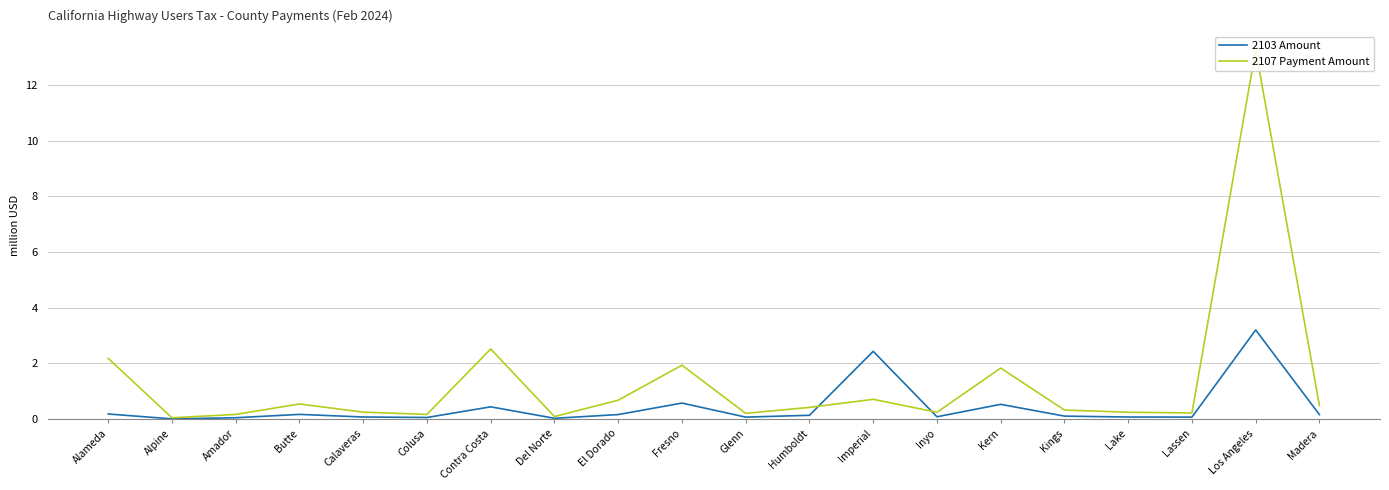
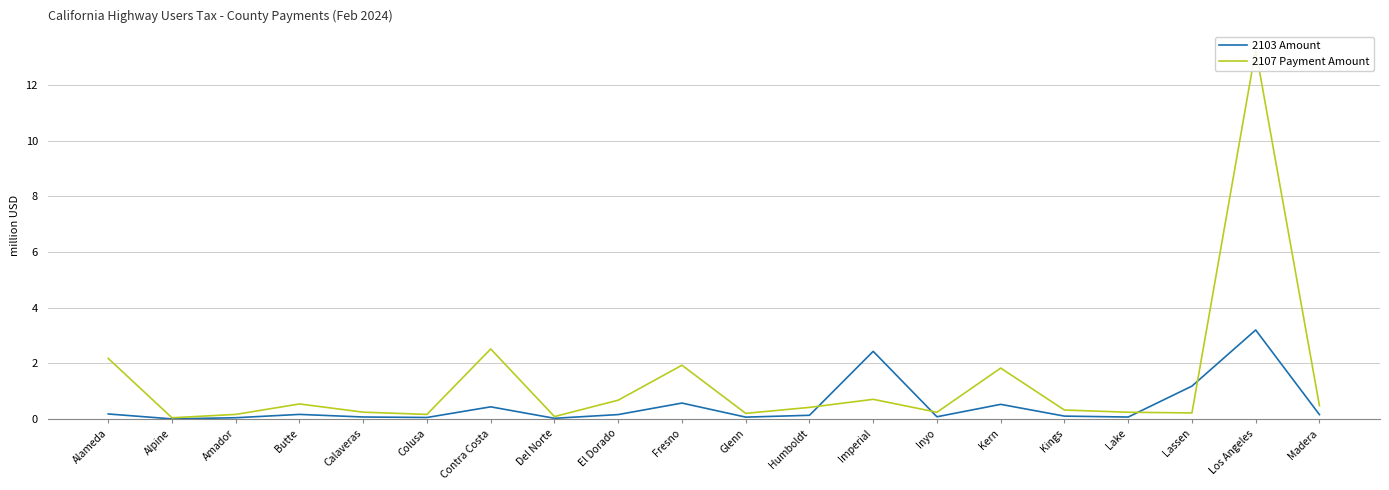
  {
    "2103 Amount": {
      "Alameda": 0.2,
      "Amador": 0.1,
      "Butte": 0.2,
      "Calaveras": 0.1,
      "Colusa": 0.1,
      "Contra Costa": 0.4,
      "El Dorado": 0.2,
      "Fresno": 0.6,
      "Glenn": 0.1,
      "Humboldt": 0.1,
      "Imperial": 2.4,
      "Inyo": 0.1,
      "Kern": 0.5,
      "Kings": 0.1,
      "Lake": 0.1,
-     "Lassen": 0.1,
+     "Lassen": 1.2,
      "Los Angeles": 3.2,
      "Madera": 0.2
    },
    "2107 Payment Amount": {
      "Alameda": 2.2,
      "Amador": 0.2,
      "Butte": 0.5,
      "Calaveras": 0.3,
      "Colusa": 0.2,
      "Contra Costa": 2.5,
      "El Dorado": 0.7,
      "Fresno": 1.9,
      "Glenn": 0.2,
      "Humboldt": 0.4,
      "Imperial": 0.7,
      "Inyo": 0.2,
      "Kern": 1.8,
      "Kings": 0.3,
      "Lake": 0.2,
      "Lassen": 0.2,
      "Madera": 0.5
    }
  }
